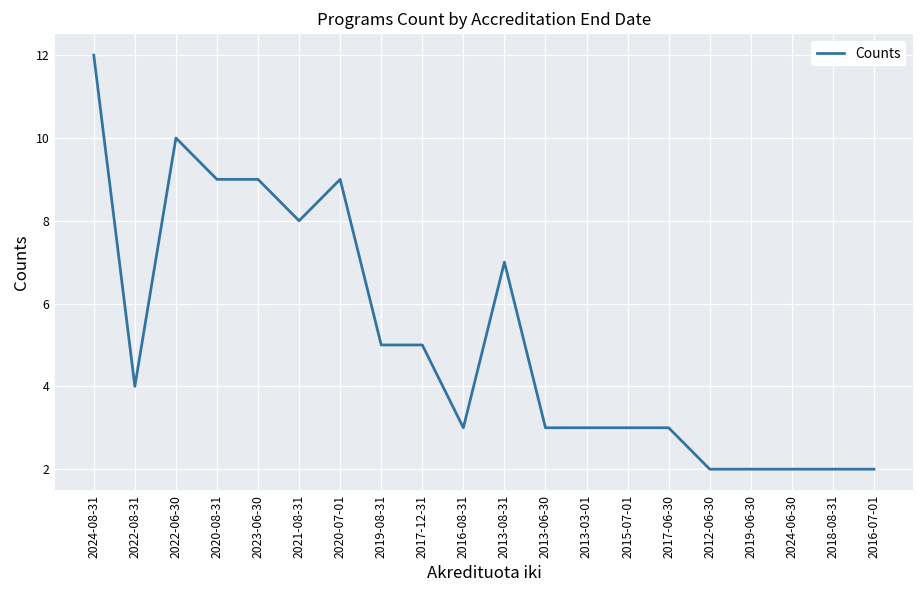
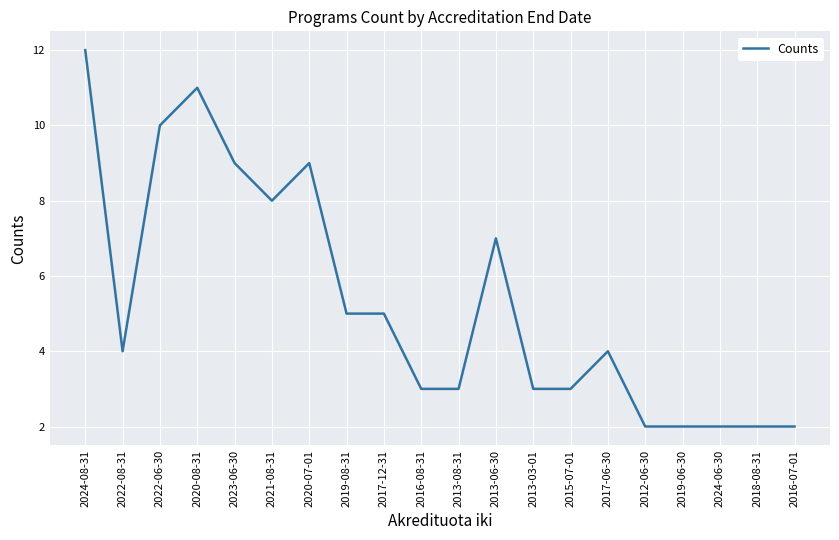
  {
    "2024-08-31": 12,
    "2022-08-31": 4,
    "2022-06-30": 10,
-   "2020-08-31": 9,
+   "2020-08-31": 11,
    "2023-06-30": 9,
    "2021-08-31": 8,
    "2020-07-01": 9,
    "2019-08-31": 5,
    "2017-12-31": 5,
    "2016-08-31": 3,
-   "2013-08-31": 7,
-   "2013-06-30": 3,
+   "2013-08-31": 3,
+   "2013-06-30": 7,
    "2013-03-01": 3,
    "2015-07-01": 3,
-   "2017-06-30": 3,
+   "2017-06-30": 4,
    "2012-06-30": 2,
    "2019-06-30": 2,
    "2024-06-30": 2,
    "2018-08-31": 2,
    "2016-07-01": 2
  }
